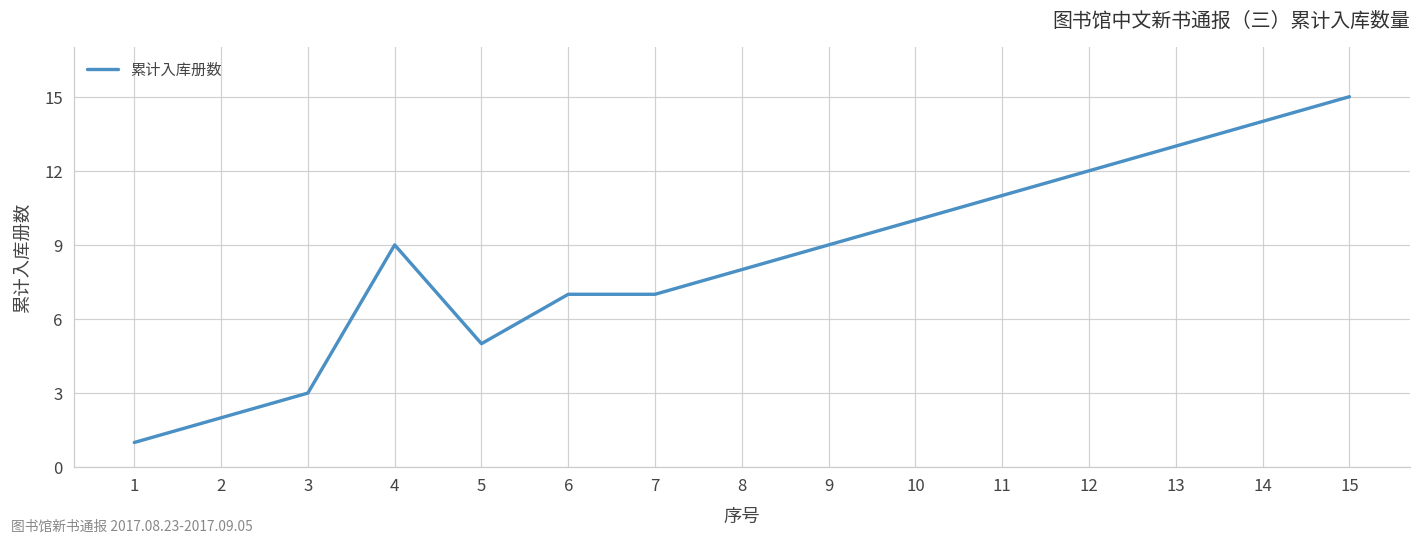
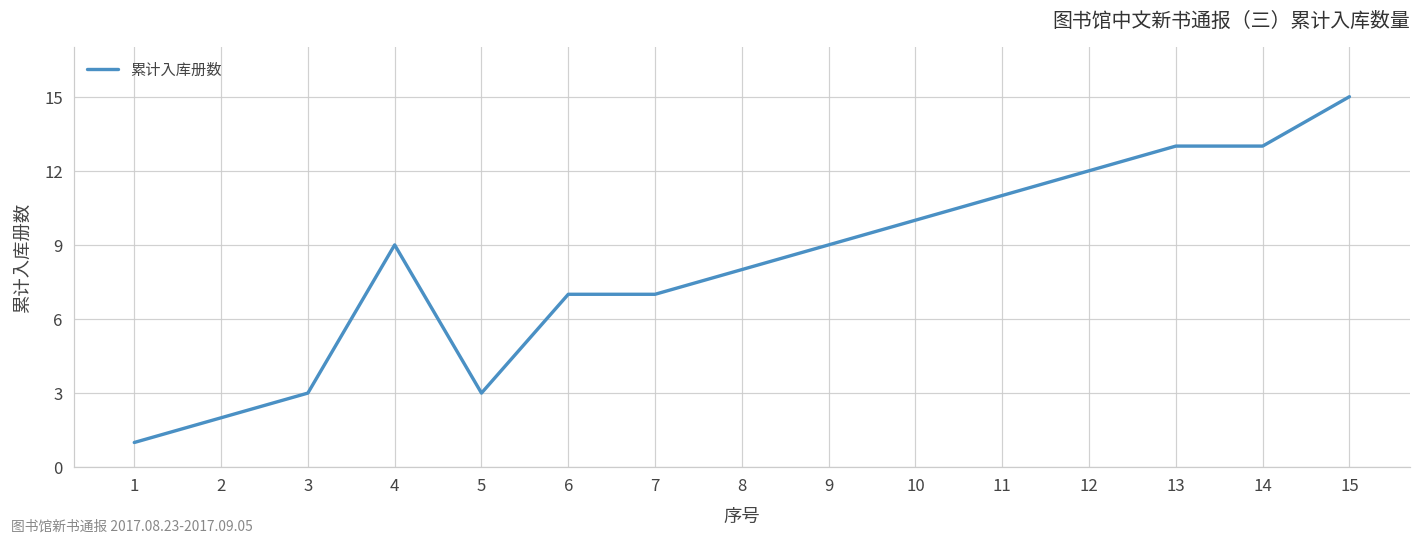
  {
    "1": 1,
    "2": 2,
    "3": 3,
    "4": 9,
-   "5": 5,
+   "5": 3,
    "6": 7,
    "7": 7,
    "8": 8,
    "9": 9,
    "10": 10,
    "11": 11,
    "12": 12,
    "13": 13,
-   "14": 14,
+   "14": 13,
    "15": 15
  }
